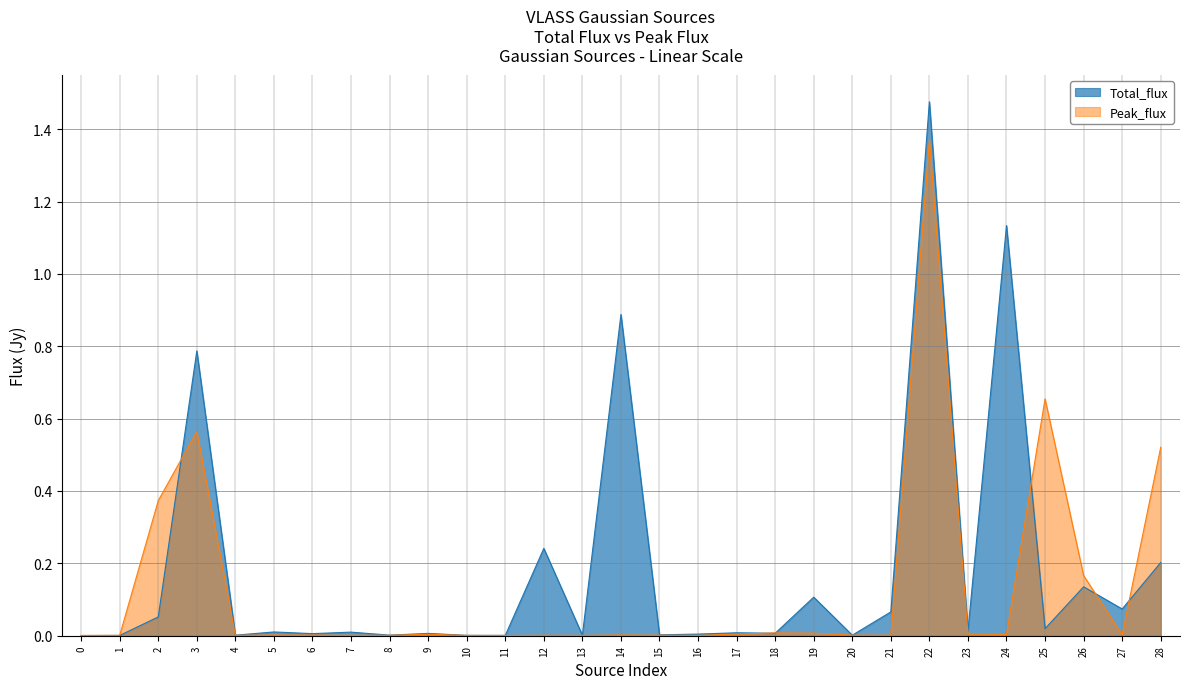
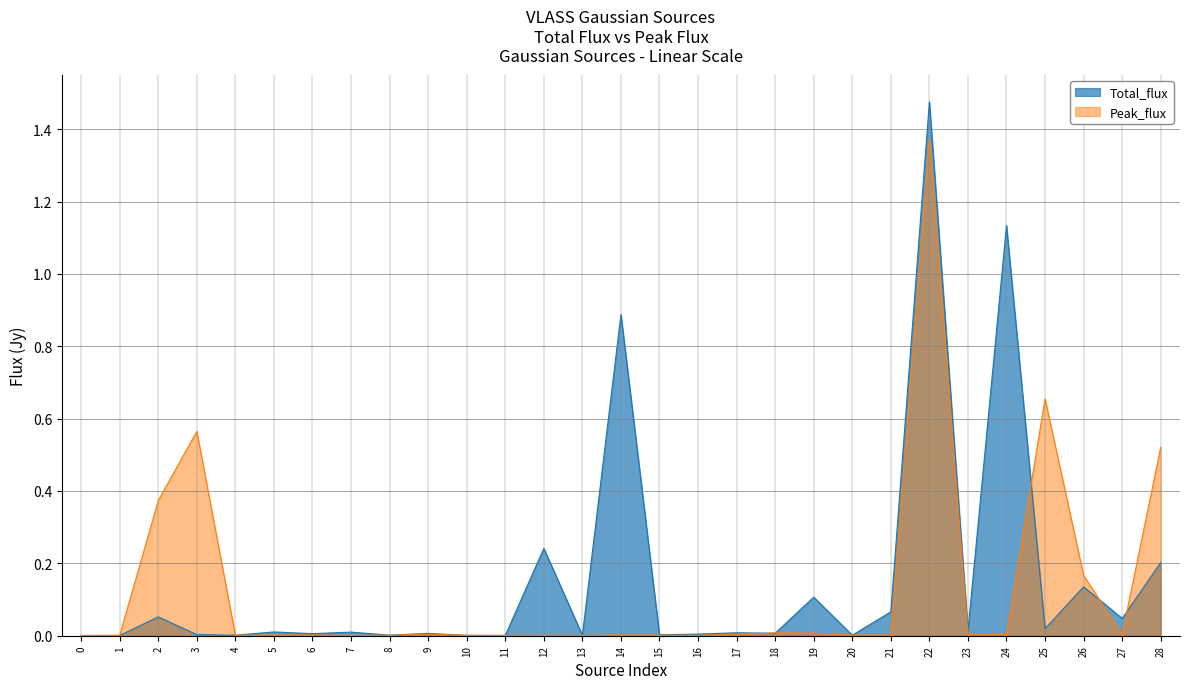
  {
    "Total_flux": {
      "2": 0.05,
-     "3": 0.79,
+     "3": 0.00,
      "5": 0.01,
      "7": 0.01,
      "12": 0.24,
      "14": 0.89,
      "19": 0.11,
      "21": 0.07,
      "22": 1.48,
      "23": 0.01,
      "24": 1.13,
      "25": 0.02,
      "26": 0.14,
-     "27": 0.07,
+     "27": 0.05,
      "28": 0.20
    },
    "Peak_flux": {
      "2": 0.37,
      "3": 0.56,
      "5": 0.00,
      "7": 0.00,
      "12": 0.00,
      "14": 0.00,
      "19": 0.01,
      "21": 0.00,
      "22": 1.37,
      "23": 0.00,
      "24": 0.00,
      "25": 0.65,
      "26": 0.17,
      "27": 0.00,
      "28": 0.52
    }
  }
